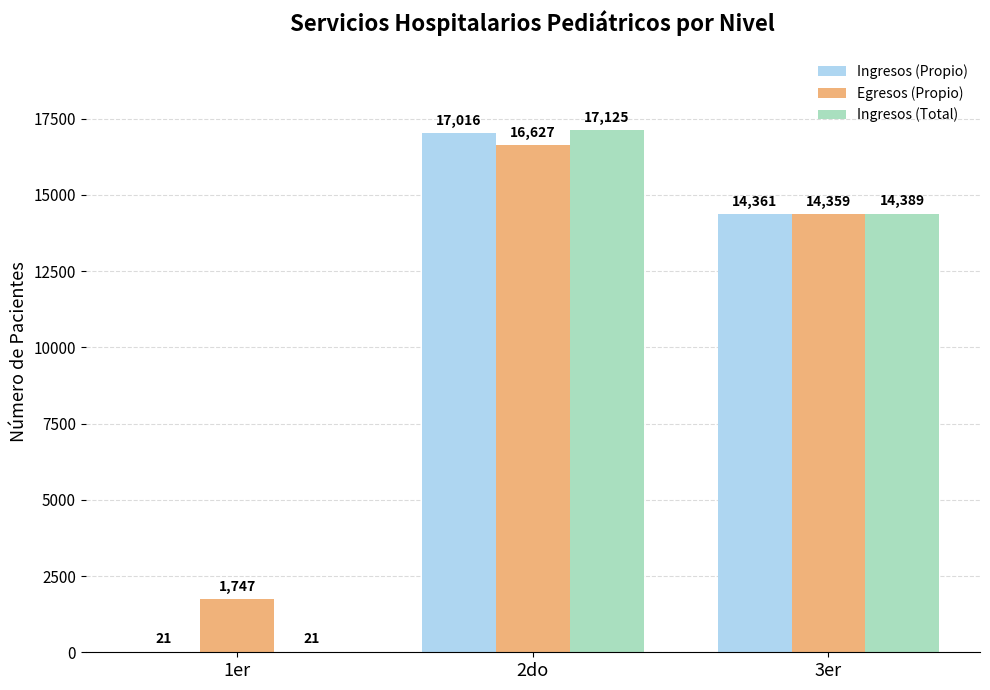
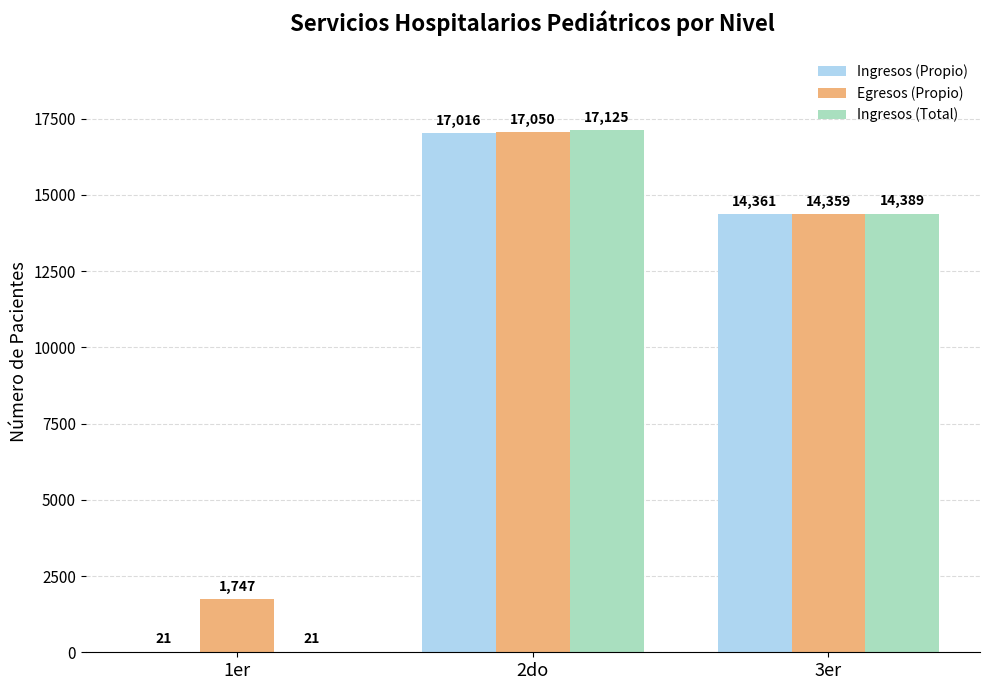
  {
    "Egresos (Propio)": {
      "1er": "1,747",
-     "2do": "16,627",
+     "2do": "17,050",
      "3er": "14,359"
    }
  }
